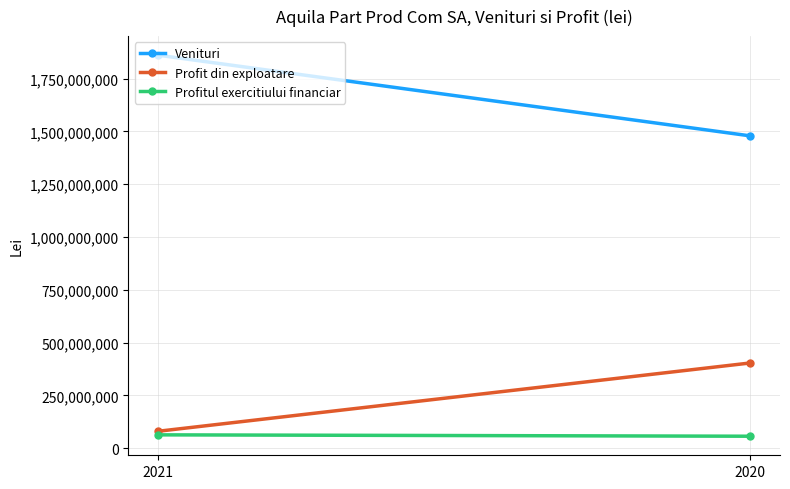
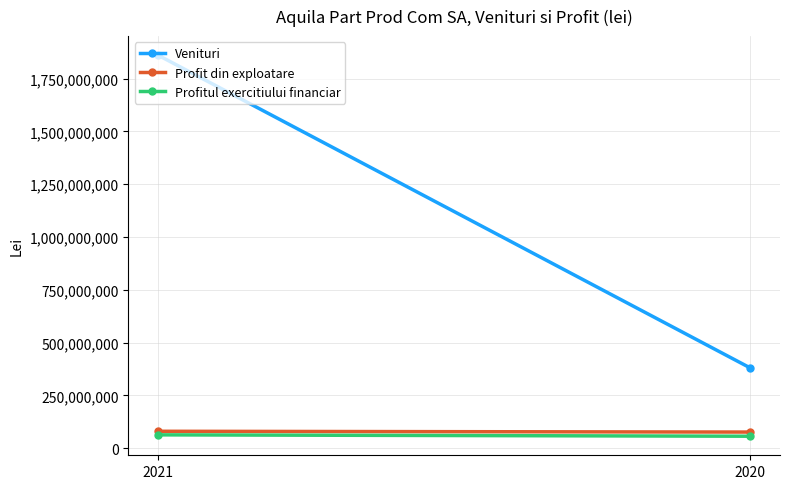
  {
    "Venituri": {
-     "2020": "1,480,000,000"
+     "2020": "380,000,000"
    },
    "Profit din exploatare": {
      "2021": "80,000,000",
-     "2020": "400,000,000"
+     "2020": "80,000,000"
    },
    "Profitul exercitiului financiar": {
      "2021": "60,000,000",
      "2020": "60,000,000"
    }
  }
